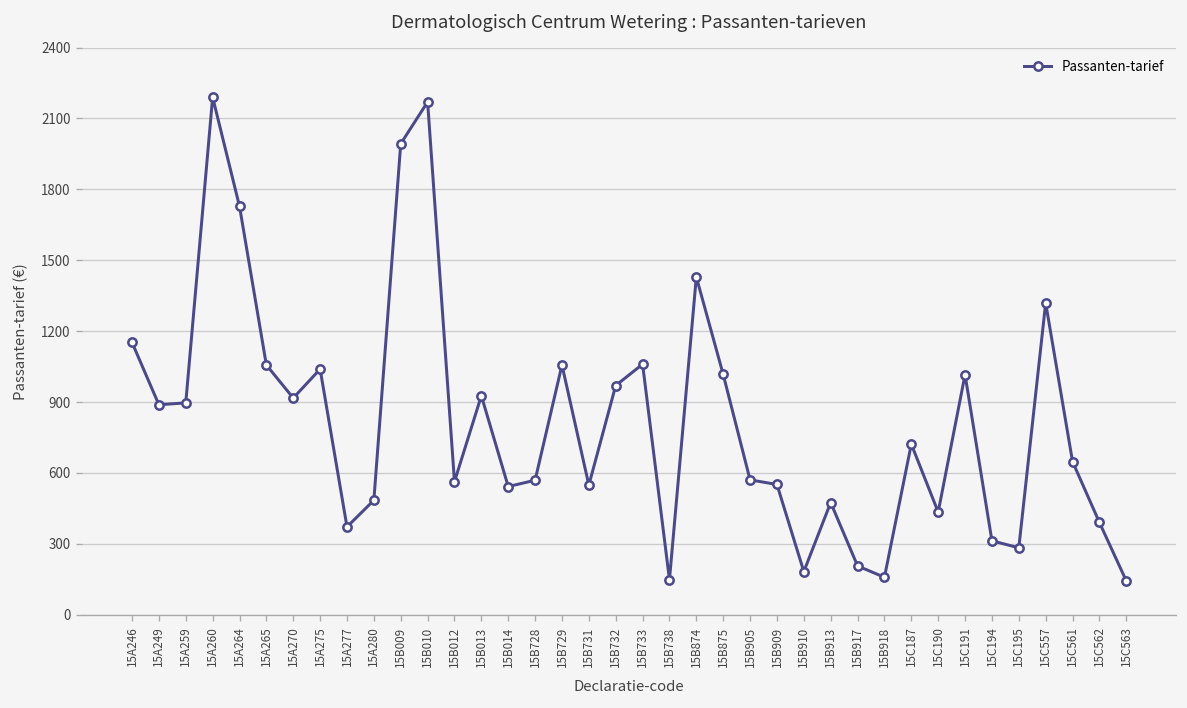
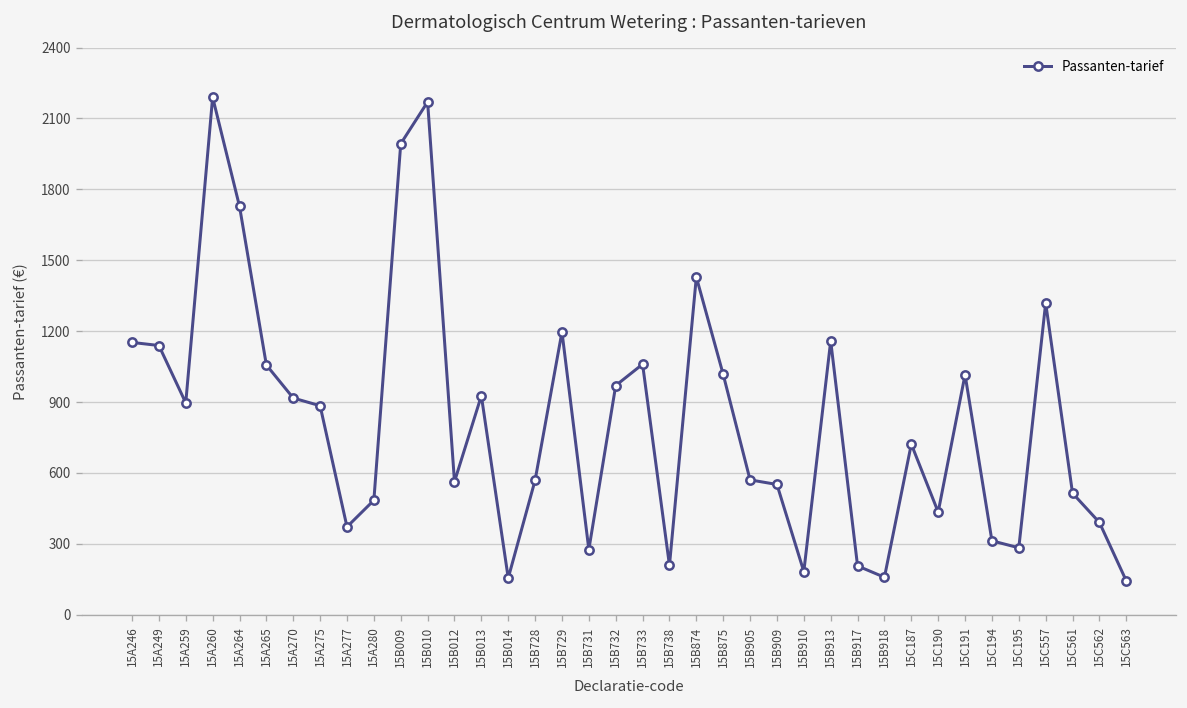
  {
    "15A246": 1150,
-   "15A249": 890,
+   "15A249": 1140,
    "15A259": 900,
    "15A260": 2190,
    "15A264": 1730,
    "15A265": 1060,
    "15A270": 920,
-   "15A275": 1040,
+   "15A275": 880,
    "15A277": 370,
    "15A280": 480,
    "15B009": 1990,
    "15B010": 2170,
    "15B012": 560,
    "15B013": 930,
-   "15B014": 540,
+   "15B014": 160,
    "15B728": 570,
-   "15B729": 1060,
-   "15B731": 550,
+   "15B729": 1200,
+   "15B731": 280,
    "15B732": 970,
    "15B733": 1060,
-   "15B738": 150,
+   "15B738": 210,
    "15B874": 1430,
    "15B875": 1020,
    "15B905": 570,
    "15B909": 550,
    "15B910": 180,
-   "15B913": 470,
+   "15B913": 1160,
    "15B917": 210,
    "15B918": 160,
    "15C187": 720,
    "15C190": 430,
    "15C191": 1020,
    "15C194": 310,
    "15C195": 280,
    "15C557": 1320,
-   "15C561": 650,
+   "15C561": 510,
    "15C562": 390,
    "15C563": 140
  }
